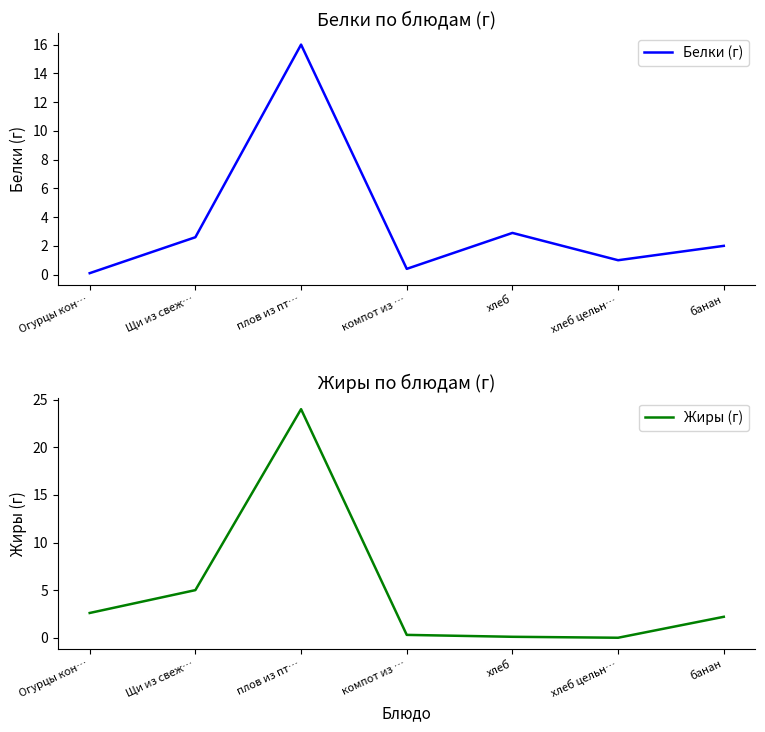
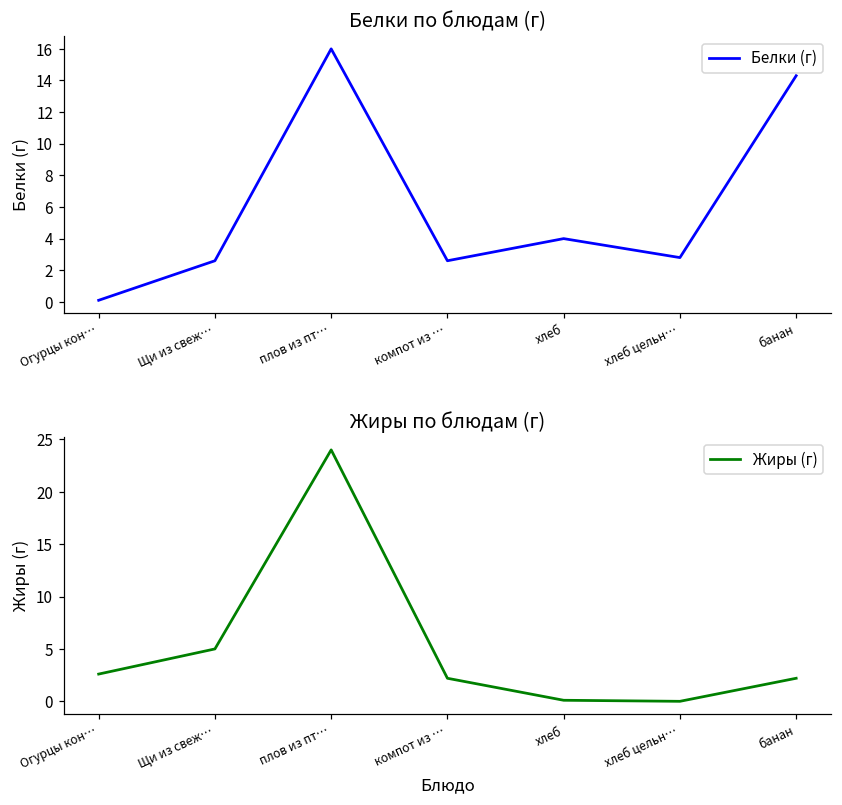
  {
    "Белки по блюдам (г)": {
      "Огурцы кон…": 0.1,
      "Щи из свеж…": 2.6,
      "плов из пт…": 16.0,
-     "компот из …": 0.4,
-     "хлеб": 2.9,
-     "хлеб цельн…": 1.0,
-     "банан": 2.0
+     "компот из …": 2.6,
+     "хлеб": 4.0,
+     "хлеб цельн…": 2.8,
+     "банан": 14.3
    },
    "Жиры по блюдам (г)": {
      "Огурцы кон…": 3,
      "Щи из свеж…": 5,
      "плов из пт…": 24,
-     "компот из …": 0,
+     "компот из …": 2,
      "хлеб": 0,
      "хлеб цельн…": 0,
      "банан": 2
    }
  }
